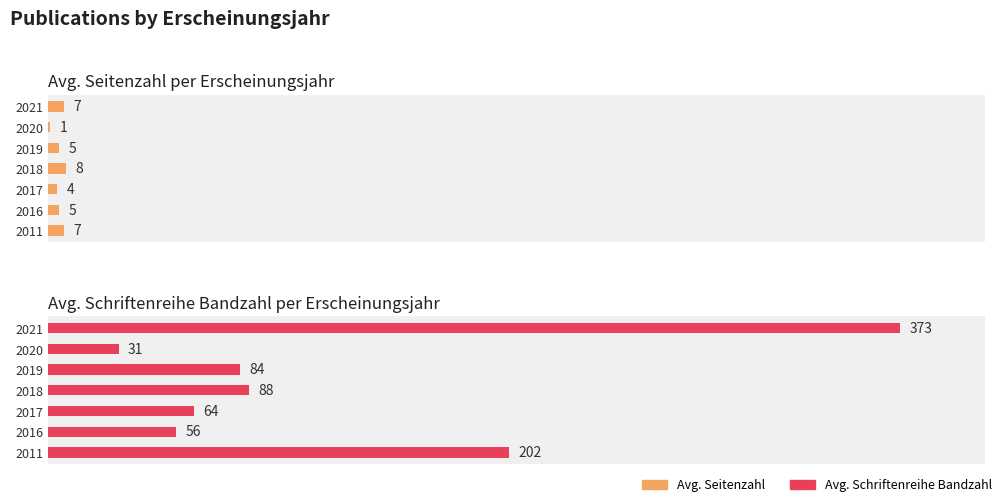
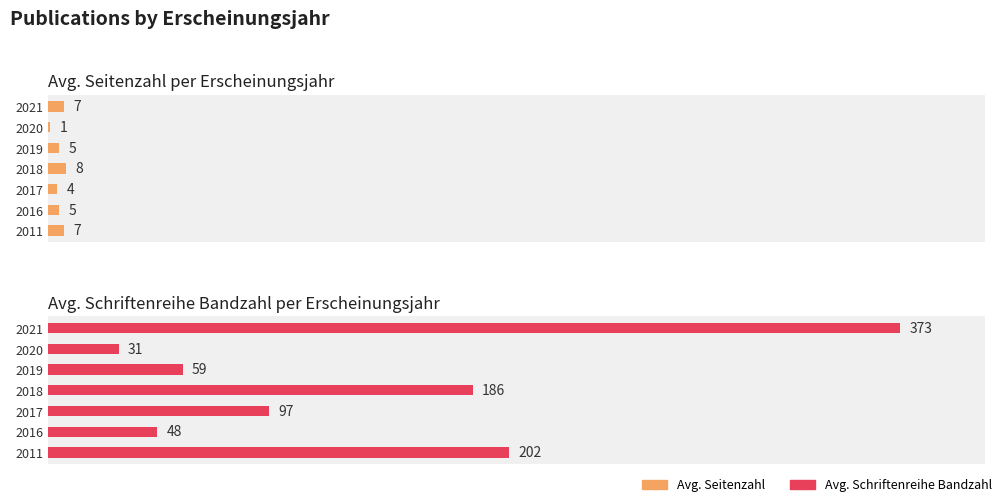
  {
    "Avg. Seitenzahl per Erscheinungsjahr": {
      "2021": 7,
      "2020": 1,
      "2019": 5,
      "2018": 8,
      "2017": 4,
      "2016": 5,
      "2011": 7
    },
    "Avg. Schriftenreihe Bandzahl per Erscheinungsjahr": {
      "2021": 373,
      "2020": 31,
-     "2019": 84,
-     "2018": 88,
-     "2017": 64,
-     "2016": 56,
+     "2019": 59,
+     "2018": 186,
+     "2017": 97,
+     "2016": 48,
      "2011": 202
    }
  }
